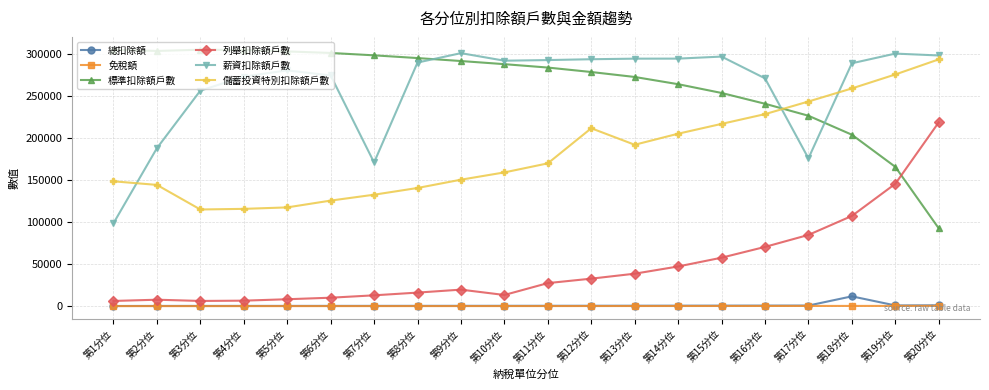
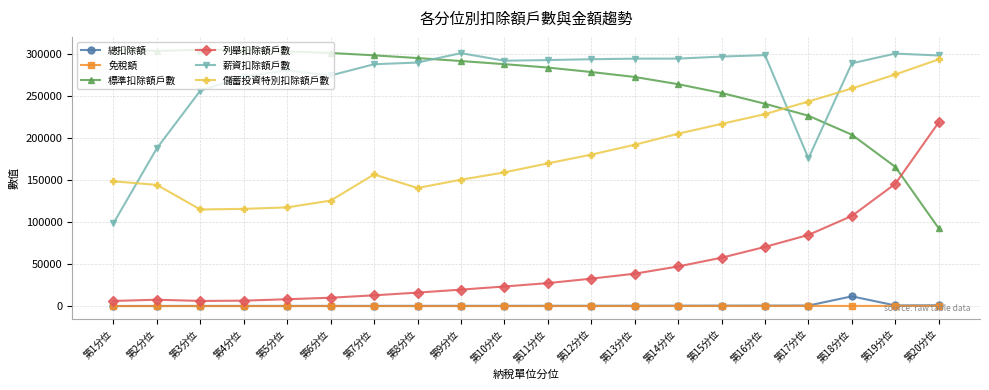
  {
    "總扣除額": {
      "第18分位": 10000
    },
    "免稅額": {
      "第18分位": 0
    },
    "標準扣除額戶數": {
      "第7分位": 300000,
      "第8分位": 300000,
      "第9分位": 290000,
      "第10分位": 290000,
      "第11分位": 280000,
      "第12分位": 280000,
      "第13分位": 270000,
      "第14分位": 260000,
      "第15分位": 250000,
      "第16分位": 240000,
      "第17分位": 230000,
      "第18分位": 200000,
      "第19分位": 170000,
      "第20分位": 90000
    },
    "列舉扣除額戶數": {
      "第1分位": 10000,
      "第2分位": 10000,
      "第3分位": 10000,
      "第4分位": 10000,
      "第5分位": 10000,
      "第6分位": 10000,
      "第7分位": 10000,
      "第8分位": 20000,
      "第9分位": 20000,
-     "第10分位": 10000,
+     "第10分位": 20000,
      "第11分位": 30000,
      "第12分位": 30000,
      "第13分位": 40000,
      "第14分位": 50000,
      "第15分位": 60000,
      "第16分位": 70000,
      "第17分位": 80000,
      "第18分位": 110000,
      "第19分位": 150000,
      "第20分位": 220000
    },
    "薪資扣除額戶數": {
      "第1分位": 100000,
      "第2分位": 190000,
      "第3分位": 260000,
-     "第7分位": 170000,
+     "第7分位": 290000,
      "第8分位": 290000,
      "第9分位": 300000,
      "第10分位": 290000,
      "第11分位": 290000,
      "第12分位": 290000,
      "第13分位": 290000,
      "第14分位": 290000,
      "第15分位": 300000,
-     "第16分位": 270000,
+     "第16分位": 300000,
      "第17分位": 180000,
      "第18分位": 290000,
      "第19分位": 300000,
      "第20分位": 300000
    },
    "儲蓄投資特別扣除額戶數": {
      "第1分位": 150000,
      "第2分位": 140000,
      "第3分位": 120000,
      "第4分位": 120000,
      "第5分位": 120000,
      "第6分位": 130000,
-     "第7分位": 130000,
+     "第7分位": 160000,
      "第8分位": 140000,
      "第9分位": 150000,
      "第10分位": 160000,
      "第11分位": 170000,
-     "第12分位": 210000,
+     "第12分位": 180000,
      "第13分位": 190000,
      "第14分位": 210000,
      "第15分位": 220000,
      "第16分位": 230000,
      "第17分位": 240000,
      "第18分位": 260000,
      "第19分位": 280000,
      "第20分位": 290000
    }
  }
